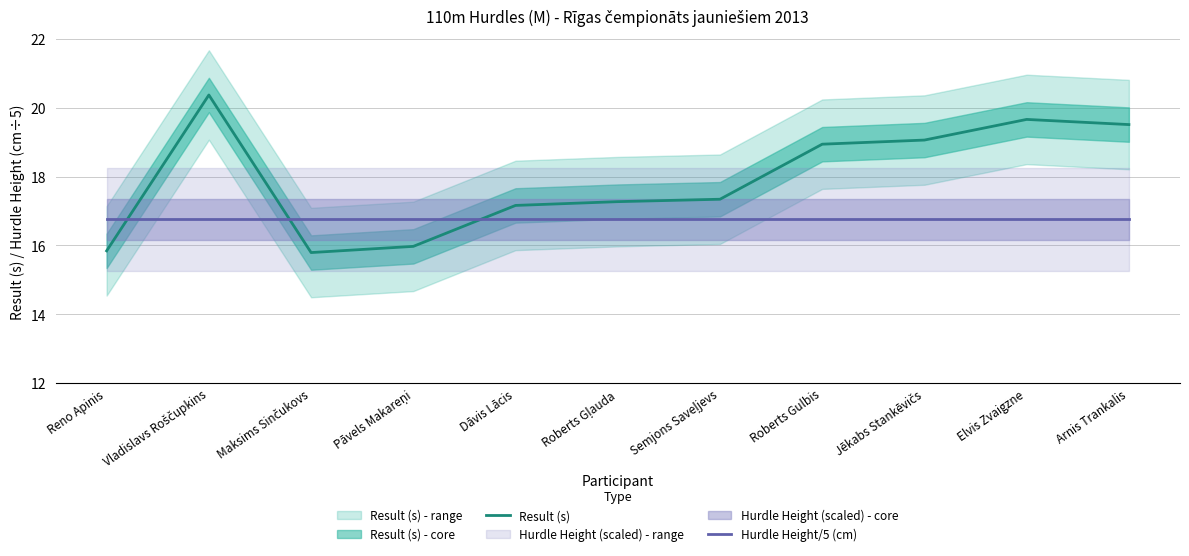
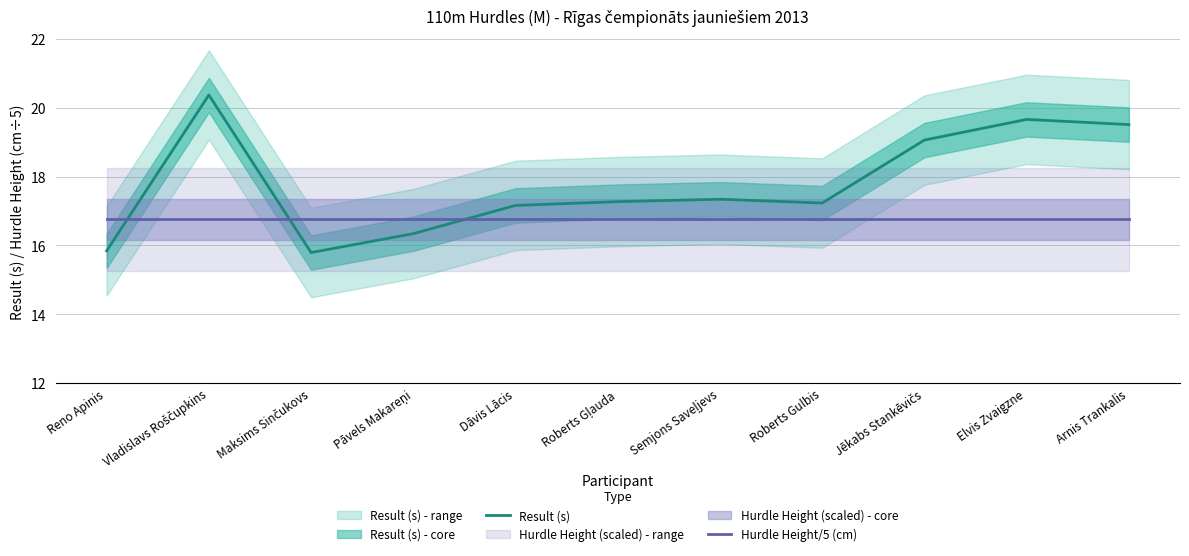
  {
    "Result (s)": {
      "Reno Apinis": 15.8,
      "Vladislavs Roščupkins": 20.4,
      "Maksims Sinčukovs": 15.8,
-     "Pāvels Makareņi": 16.0,
+     "Pāvels Makareņi": 16.3,
      "Dāvis Lācis": 17.2,
      "Roberts Gļauda": 17.3,
-     "Roberts Gulbis": 18.9,
+     "Roberts Gulbis": 17.2,
      "Jēkabs Stankēvičs": 19.1,
      "Elvis Zvaigzne": 19.7,
      "Arnis Trankalis": 19.5
    }
  }
